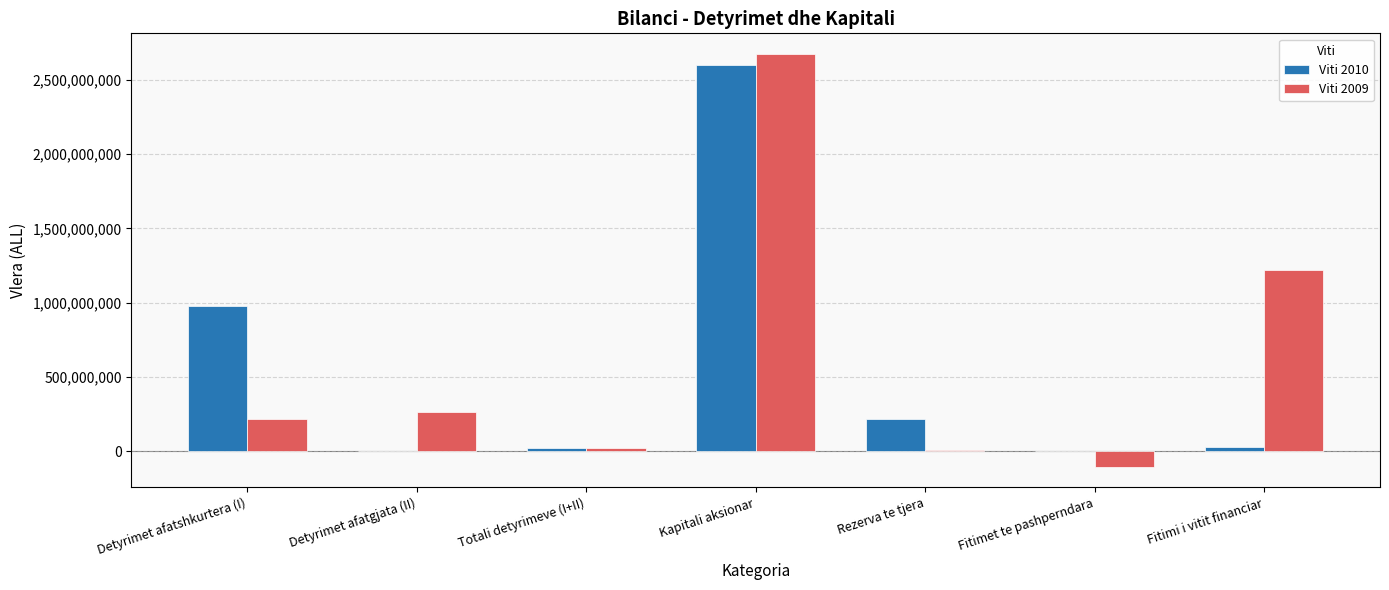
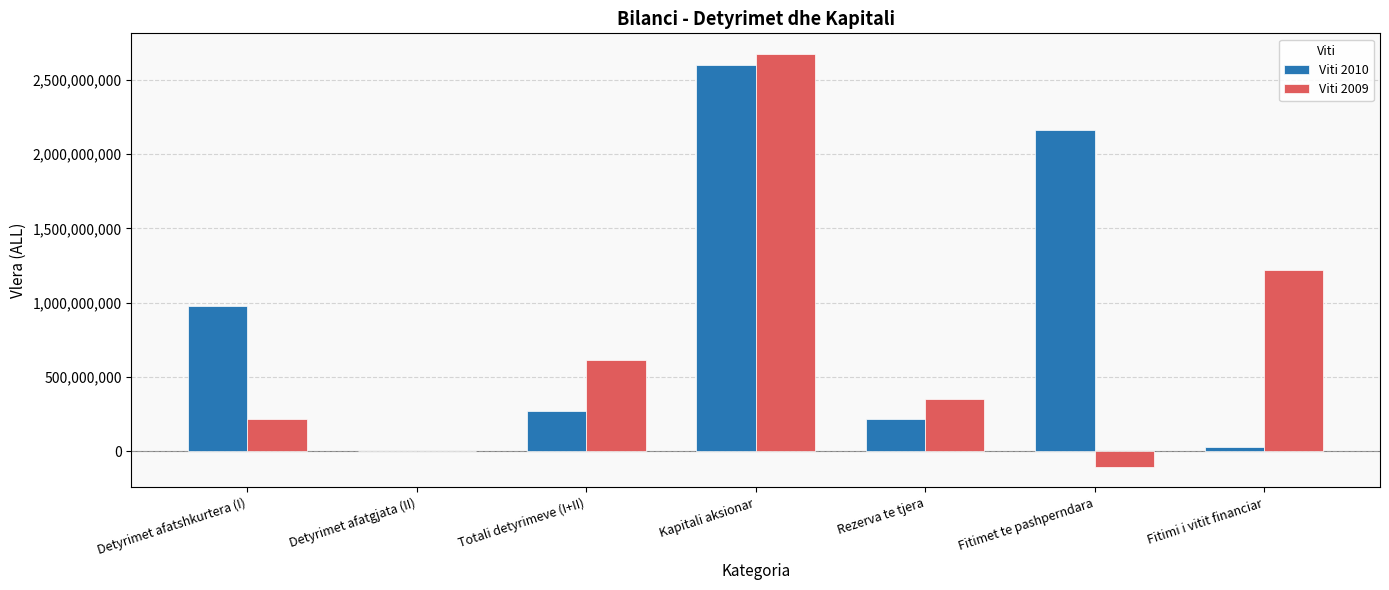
  {
    "Viti 2010": {
      "Detyrimet afatshkurtera (I)": "980,000,000",
-     "Totali detyrimeve (I+II)": "20,000,000",
+     "Totali detyrimeve (I+II)": "270,000,000",
      "Kapitali aksionar": "2,600,000,000",
      "Rezerva te tjera": "210,000,000",
-     "Fitimet te pashperndara": "0",
+     "Fitimet te pashperndara": "2,170,000,000",
      "Fitimi i vitit financiar": "30,000,000"
    },
    "Viti 2009": {
      "Detyrimet afatshkurtera (I)": "220,000,000",
-     "Detyrimet afatgjata (II)": "260,000,000",
-     "Totali detyrimeve (I+II)": "20,000,000",
+     "Detyrimet afatgjata (II)": "0",
+     "Totali detyrimeve (I+II)": "610,000,000",
      "Kapitali aksionar": "2,680,000,000",
-     "Rezerva te tjera": "10,000,000",
+     "Rezerva te tjera": "350,000,000",
      "Fitimet te pashperndara": "-100,000,000",
      "Fitimi i vitit financiar": "1,220,000,000"
    }
  }
